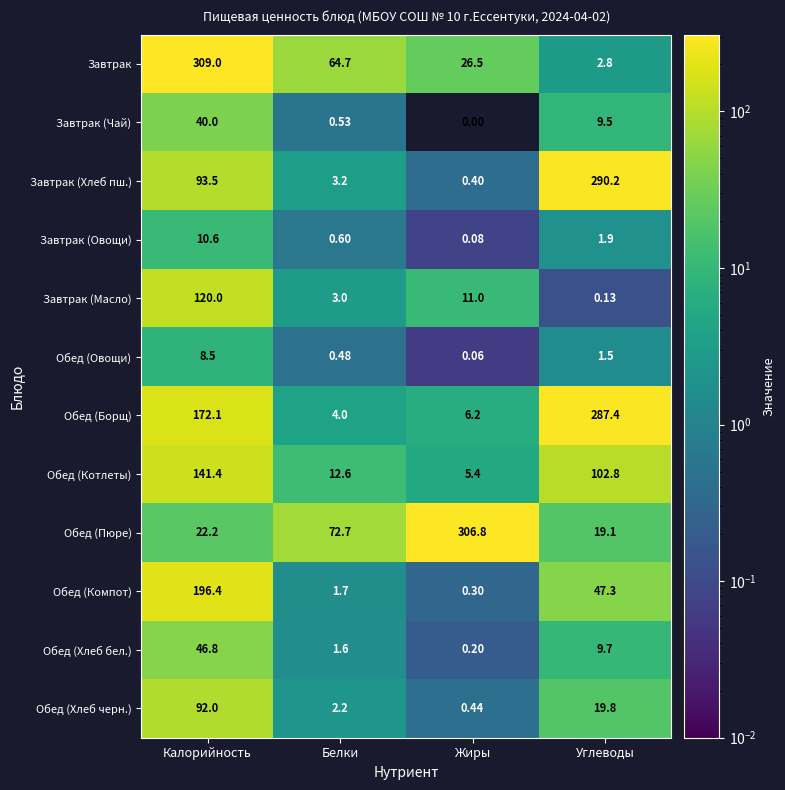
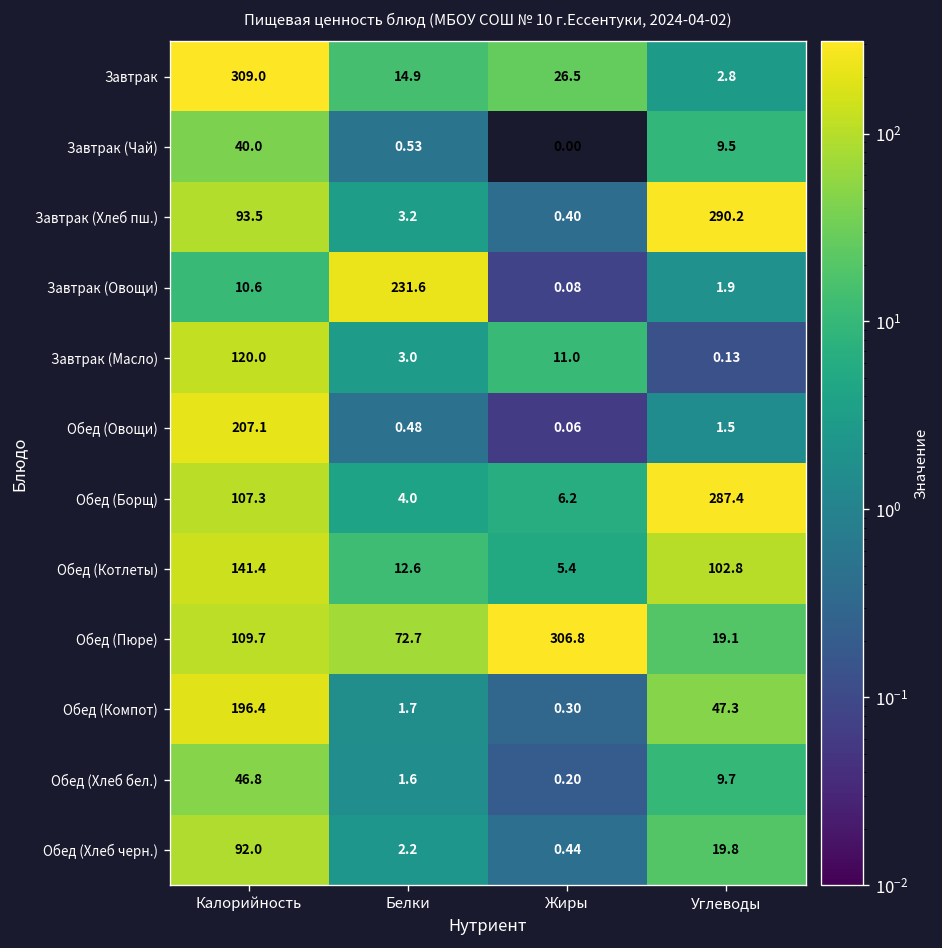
  {
    "Завтрак": {
      "Калорийность": 309.0,
-     "Белки": 64.7,
+     "Белки": 14.9,
      "Жиры": 26.5,
      "Углеводы": 2.8
    },
    "Завтрак (Чай)": {
      "Калорийность": 40.0,
      "Белки": 0.53,
      "Углеводы": 9.5
    },
    "Завтрак (Хлеб пш.)": {
      "Калорийность": 93.5,
      "Белки": 3.2,
      "Жиры": 0.40,
      "Углеводы": 290.2
    },
    "Завтрак (Овощи)": {
      "Калорийность": 10.6,
-     "Белки": 0.60,
+     "Белки": 231.6,
      "Жиры": 0.08,
      "Углеводы": 1.9
    },
    "Завтрак (Масло)": {
      "Калорийность": 120.0,
      "Белки": 3.0,
      "Жиры": 11.0,
      "Углеводы": 0.13
    },
    "Обед (Овощи)": {
-     "Калорийность": 8.5,
+     "Калорийность": 207.1,
      "Белки": 0.48,
      "Жиры": 0.06,
      "Углеводы": 1.5
    },
    "Обед (Борщ)": {
-     "Калорийность": 172.1,
+     "Калорийность": 107.3,
      "Белки": 4.0,
      "Жиры": 6.2,
      "Углеводы": 287.4
    },
    "Обед (Котлеты)": {
      "Калорийность": 141.4,
      "Белки": 12.6,
      "Жиры": 5.4,
      "Углеводы": 102.8
    },
    "Обед (Пюре)": {
-     "Калорийность": 22.2,
+     "Калорийность": 109.7,
      "Белки": 72.7,
      "Жиры": 306.8,
      "Углеводы": 19.1
    },
    "Обед (Компот)": {
      "Калорийность": 196.4,
      "Белки": 1.7,
      "Жиры": 0.30,
      "Углеводы": 47.3
    },
    "Обед (Хлеб бел.)": {
      "Калорийность": 46.8,
      "Белки": 1.6,
      "Жиры": 0.20,
      "Углеводы": 9.7
    },
    "Обед (Хлеб черн.)": {
      "Калорийность": 92.0,
      "Белки": 2.2,
      "Жиры": 0.44,
      "Углеводы": 19.8
    }
  }
